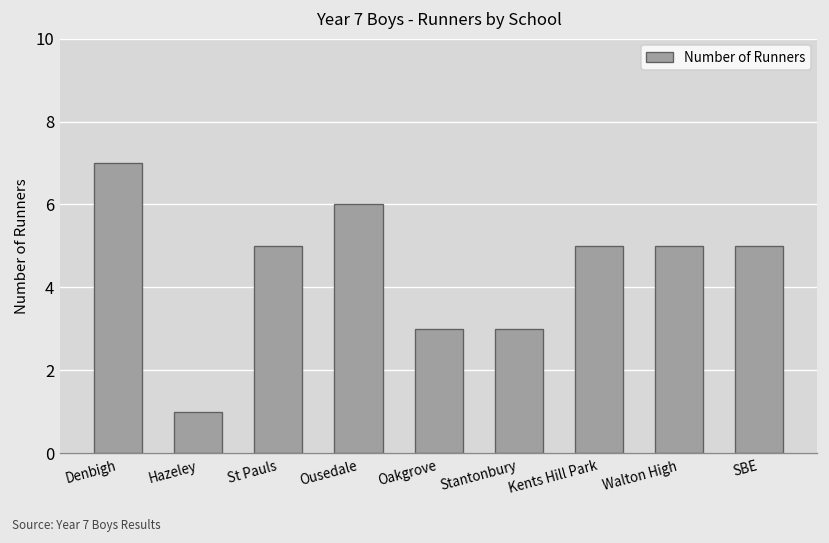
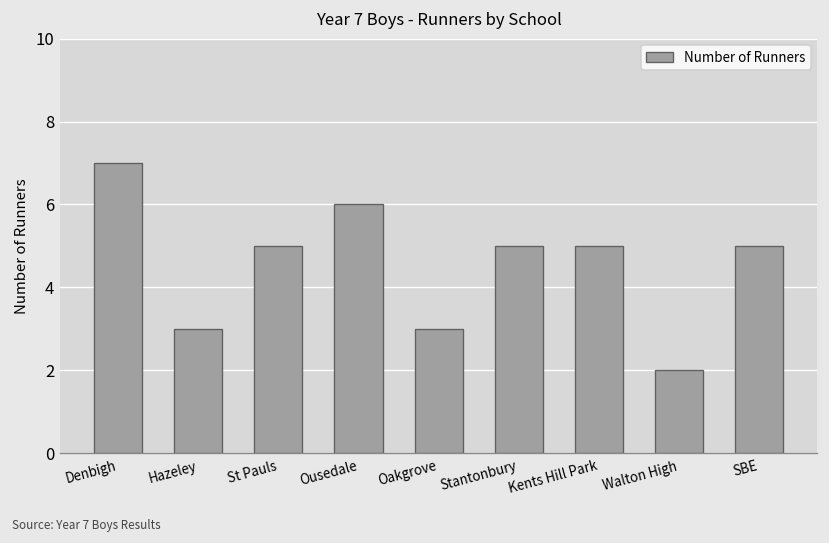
  {
    "Denbigh": 7,
-   "Hazeley": 1,
+   "Hazeley": 3,
    "St Pauls": 5,
    "Ousedale": 6,
    "Oakgrove": 3,
-   "Stantonbury": 3,
+   "Stantonbury": 5,
    "Kents Hill Park": 5,
-   "Walton High": 5,
+   "Walton High": 2,
    "SBE": 5
  }
